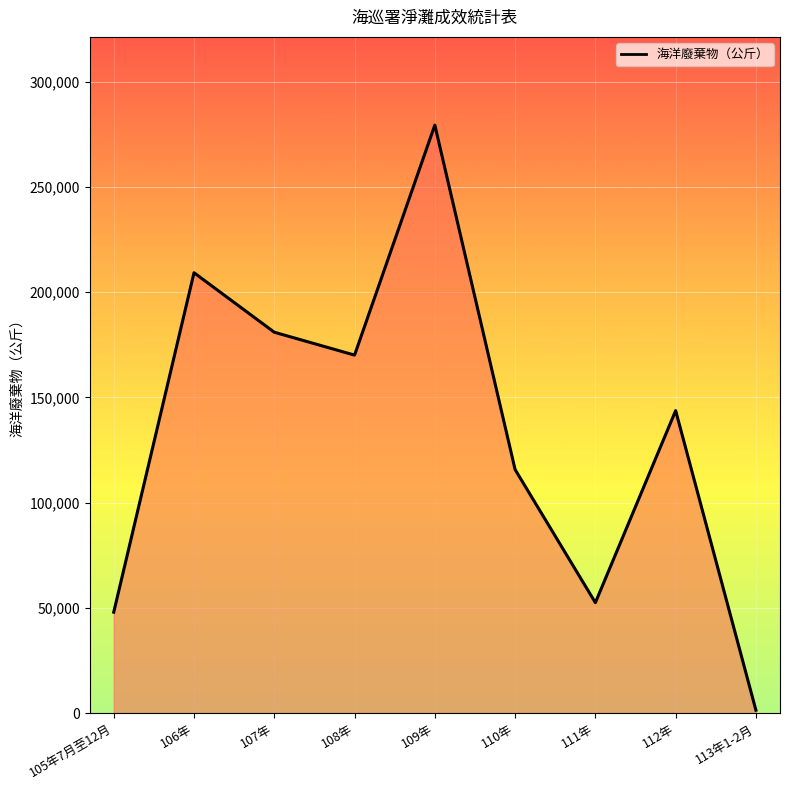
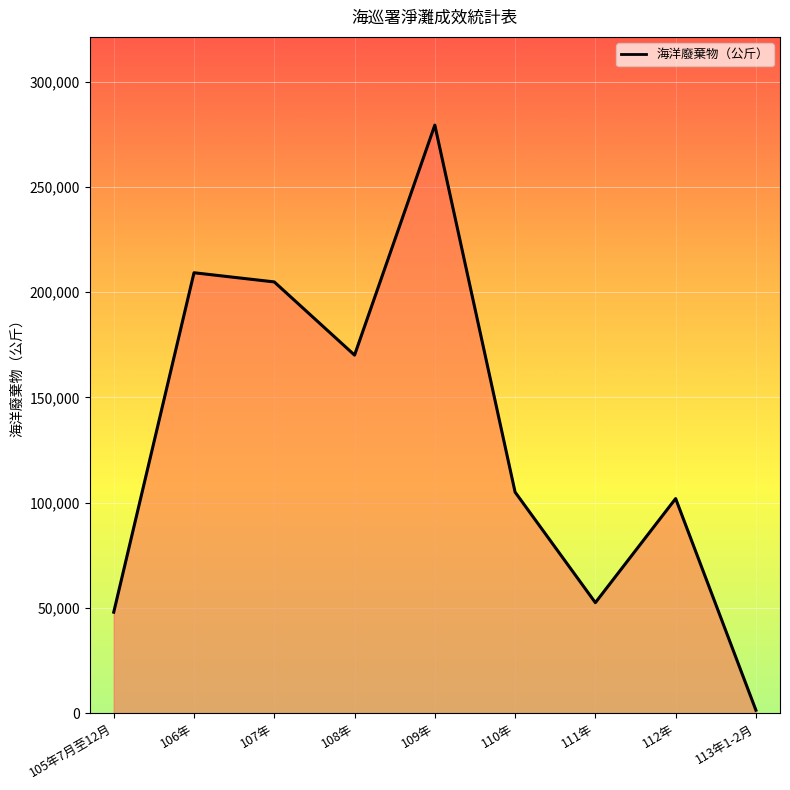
  {
    "105年7月至12月": "48,000",
    "106年": "209,000",
-   "107年": "181,000",
+   "107年": "205,000",
    "108年": "170,000",
    "109年": "279,000",
-   "110年": "116,000",
+   "110年": "105,000",
    "111年": "52,000",
-   "112年": "144,000",
+   "112年": "102,000",
    "113年1-2月": "1,000"
  }
